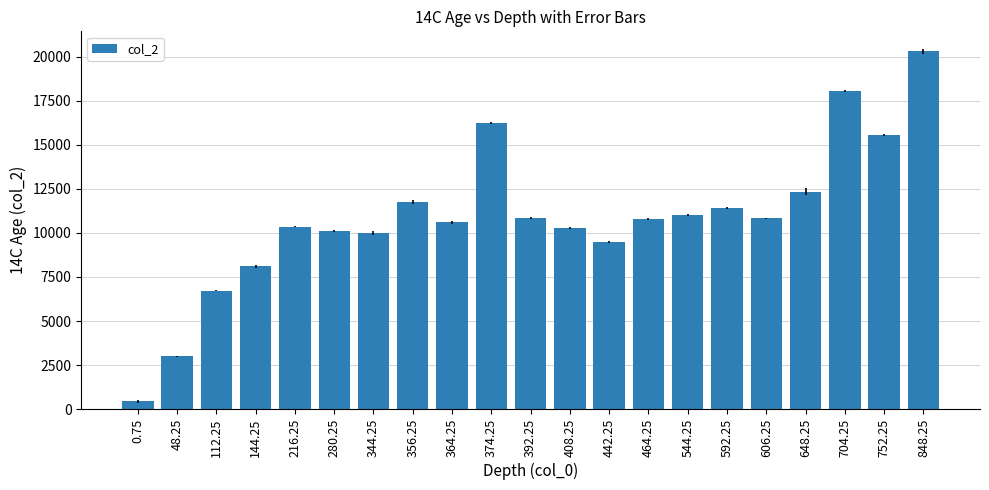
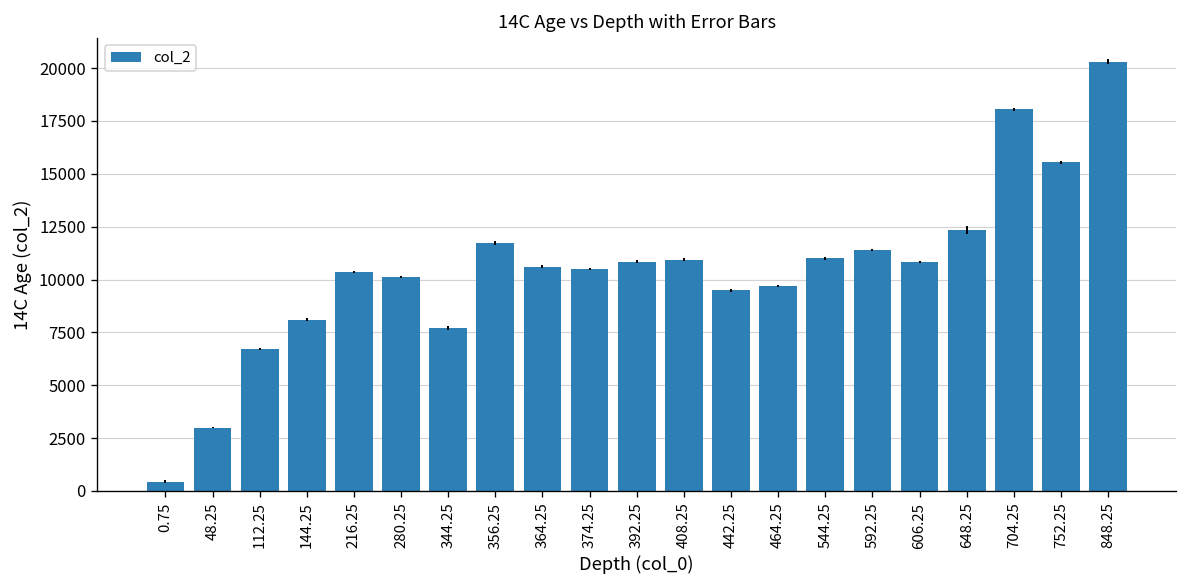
  {
    "0.75": 400,
    "48.25": 3000,
    "112.25": 6700,
    "144.25": 8100,
    "216.25": 10400,
    "280.25": 10100,
-   "344.25": 10000,
+   "344.25": 7700,
    "356.25": 11800,
    "364.25": 10600,
-   "374.25": 16200,
+   "374.25": 10500,
    "392.25": 10900,
-   "408.25": 10300,
+   "408.25": 10900,
    "442.25": 9500,
-   "464.25": 10800,
+   "464.25": 9700,
    "544.25": 11000,
    "592.25": 11400,
    "606.25": 10800,
    "648.25": 12400,
    "704.25": 18000,
    "752.25": 15600,
    "848.25": 20300
  }
